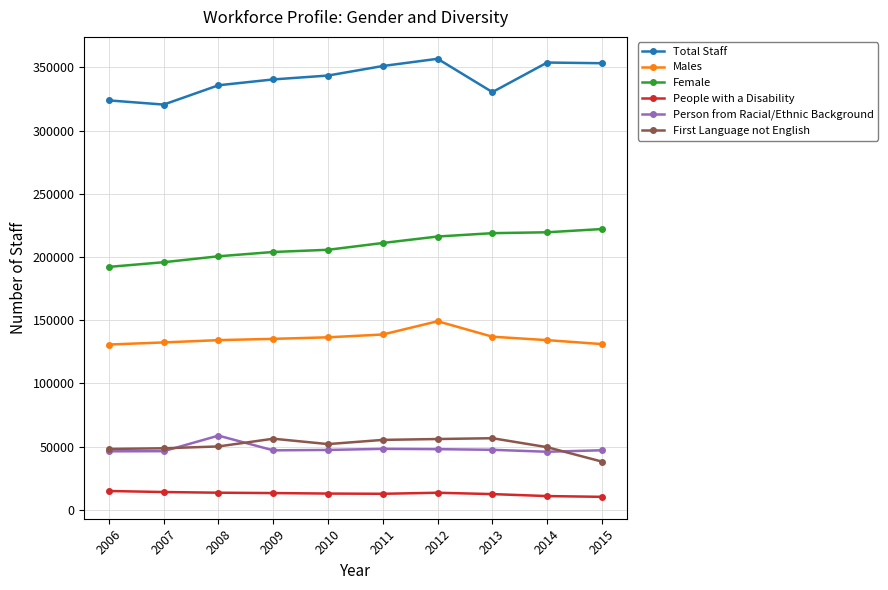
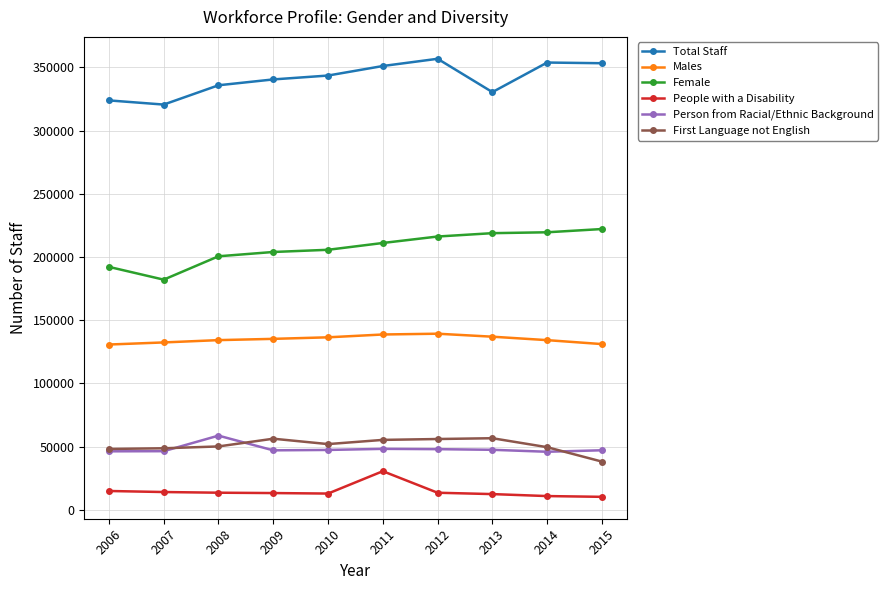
  {
    "Total Staff": {
      "2006": 324000,
      "2007": 321000,
      "2008": 336000,
      "2009": 341000,
      "2010": 344000,
      "2011": 351000,
      "2012": 357000,
      "2013": 330000,
      "2014": 354000,
      "2015": 353000
    },
    "Males": {
      "2006": 131000,
      "2007": 132000,
      "2008": 134000,
      "2009": 135000,
      "2010": 136000,
      "2011": 139000,
-     "2012": 149000,
+     "2012": 139000,
      "2013": 137000,
      "2014": 134000,
      "2015": 131000
    },
    "Female": {
      "2006": 192000,
-     "2007": 196000,
+     "2007": 182000,
      "2008": 201000,
      "2009": 204000,
      "2010": 206000,
      "2011": 211000,
      "2012": 216000,
      "2013": 219000,
      "2014": 220000,
      "2015": 222000
    },
    "People with a Disability": {
      "2006": 15000,
      "2007": 14000,
      "2008": 13000,
      "2009": 13000,
      "2010": 13000,
-     "2011": 13000,
+     "2011": 30000,
      "2012": 13000,
      "2013": 12000,
      "2014": 11000,
      "2015": 10000
    },
    "Person from Racial/Ethnic Background": {
      "2007": 46000,
      "2008": 59000,
      "2009": 47000,
      "2010": 47000,
      "2011": 48000,
      "2012": 48000,
      "2013": 47000,
      "2014": 46000,
      "2015": 47000
    },
    "First Language not English": {
      "2007": 49000,
      "2008": 50000,
      "2009": 56000,
      "2010": 52000,
      "2011": 55000,
      "2012": 56000,
      "2013": 57000,
      "2014": 49000,
      "2015": 38000
    }
  }
